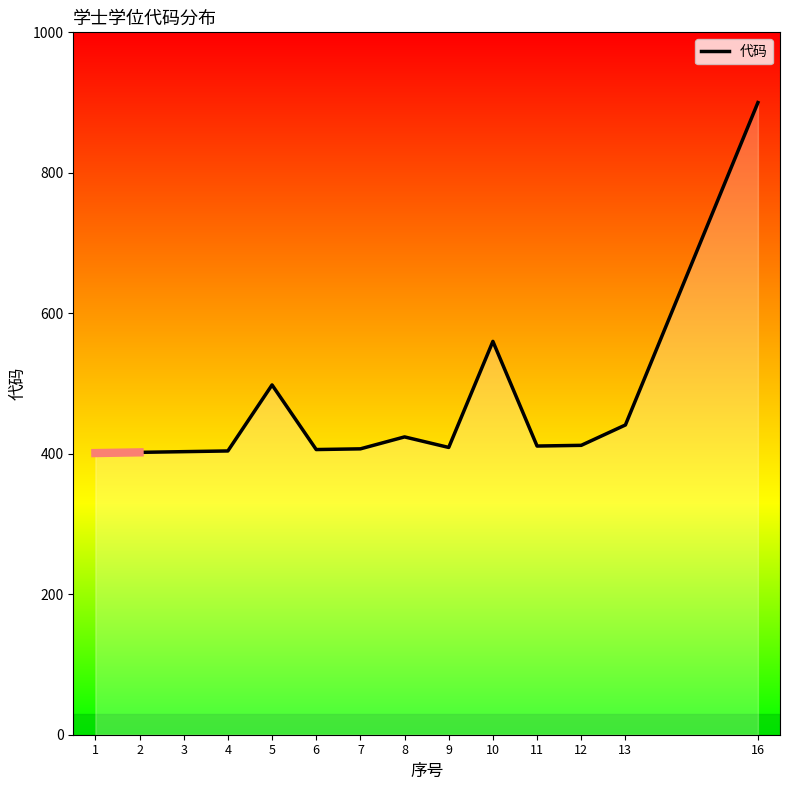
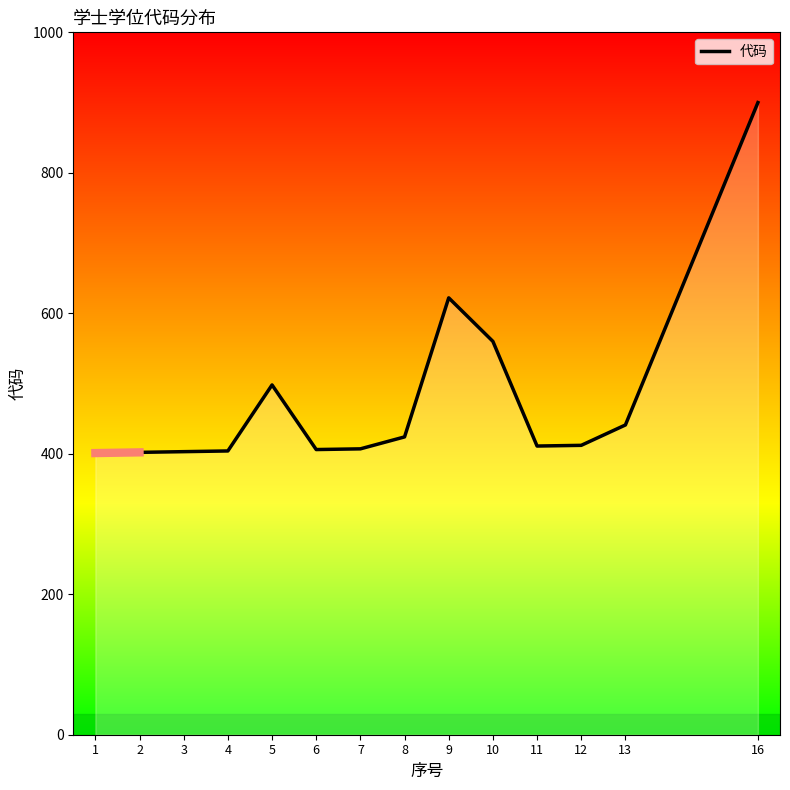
  {
    "代码": {
      "3": 400,
      "4": 400,
      "5": 500,
      "6": 410,
      "7": 410,
      "8": 420,
-     "9": 410,
+     "9": 620,
      "10": 560,
      "11": 410,
      "12": 410,
      "13": 440,
      "16": 900
    }
  }
